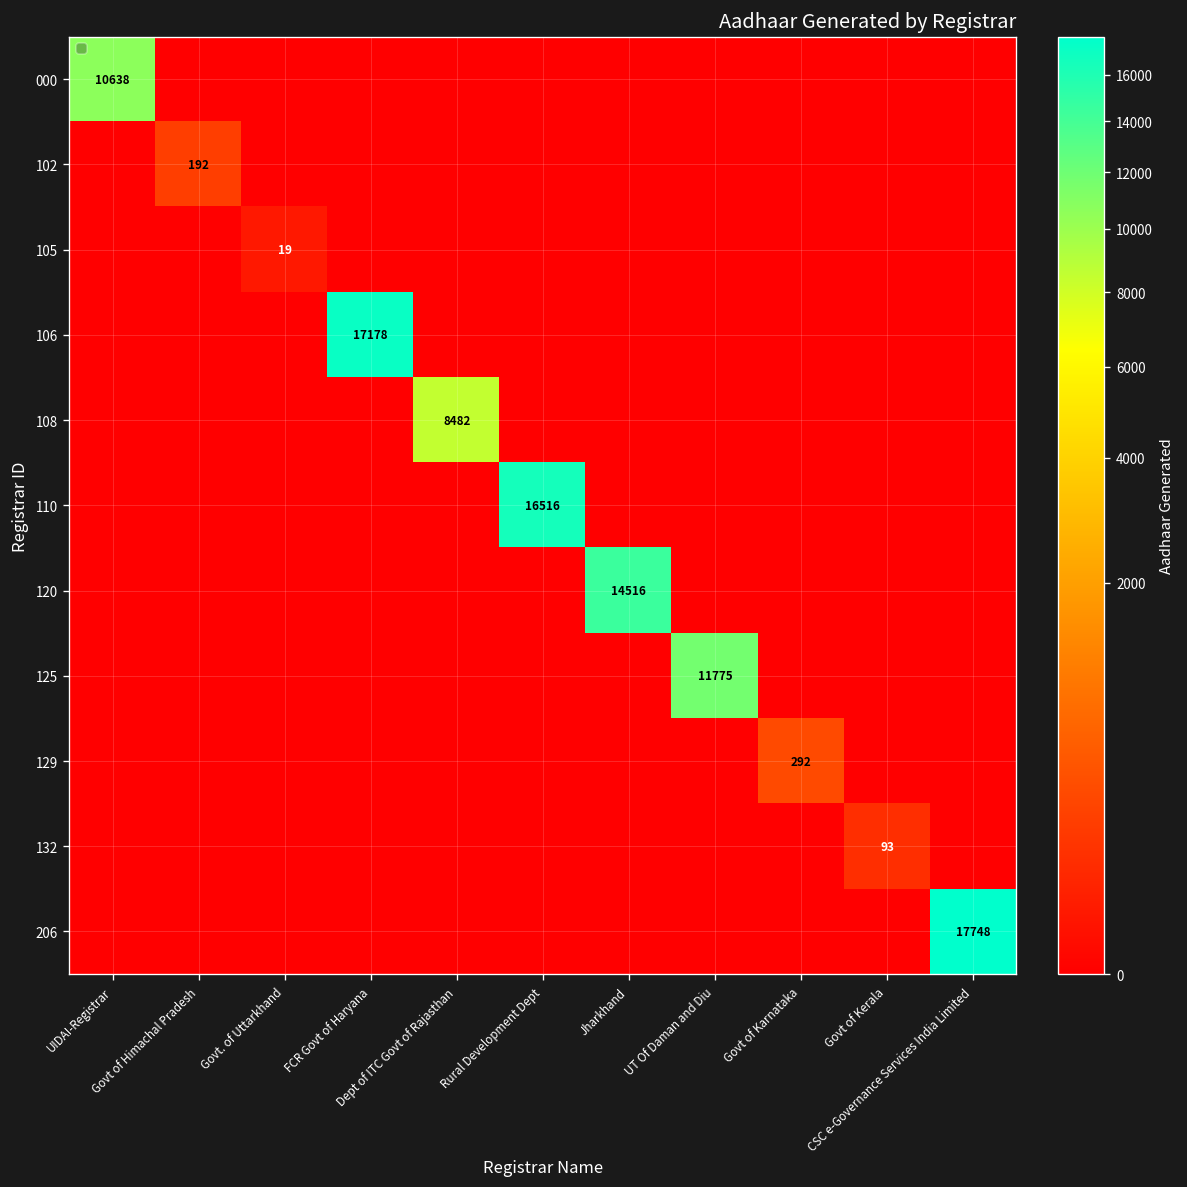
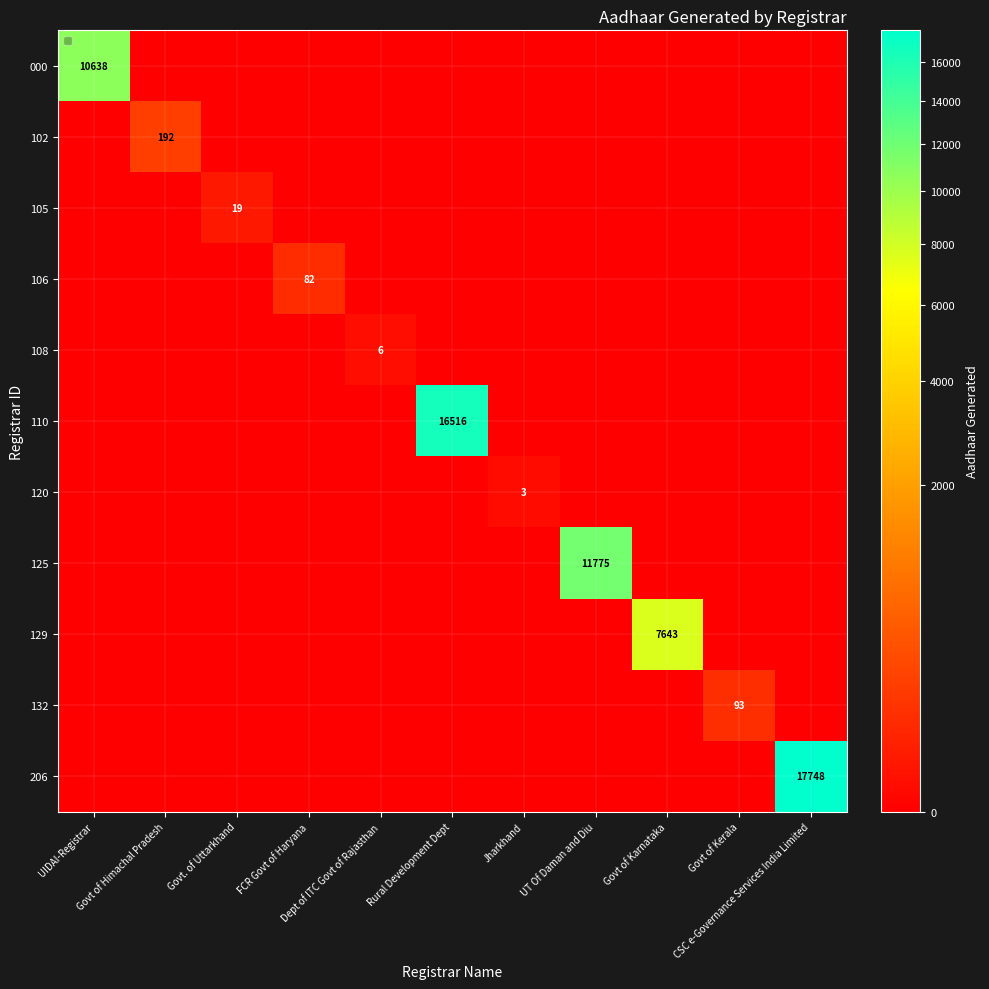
  {
    "000": {
      "UIDAI-Registrar": 10638
    },
    "102": {
      "Govt of Himachal Pradesh": 192
    },
    "105": {
      "Govt. of Uttarkhand": 19
    },
    "106": {
-     "FCR Govt of Haryana": 17178
+     "FCR Govt of Haryana": 82
    },
    "108": {
-     "Dept of ITC Govt of Rajasthan": 8482
+     "Dept of ITC Govt of Rajasthan": 6
    },
    "110": {
      "Rural Development Dept": 16516
    },
    "120": {
-     "Jharkhand": 14516
+     "Jharkhand": 3
    },
    "125": {
      "UT Of Daman and Diu": 11775
    },
    "129": {
-     "Govt of Karnataka": 292
+     "Govt of Karnataka": 7643
    },
    "132": {
      "Govt of Kerala": 93
    },
    "206": {
      "CSC e-Governance Services India Limited": 17748
    }
  }
